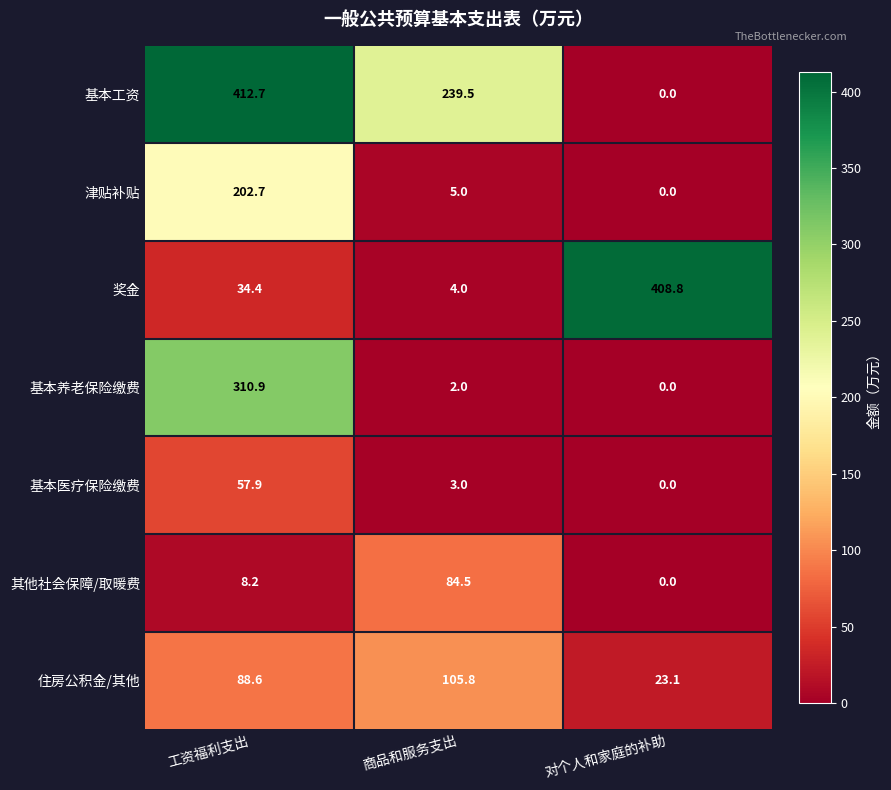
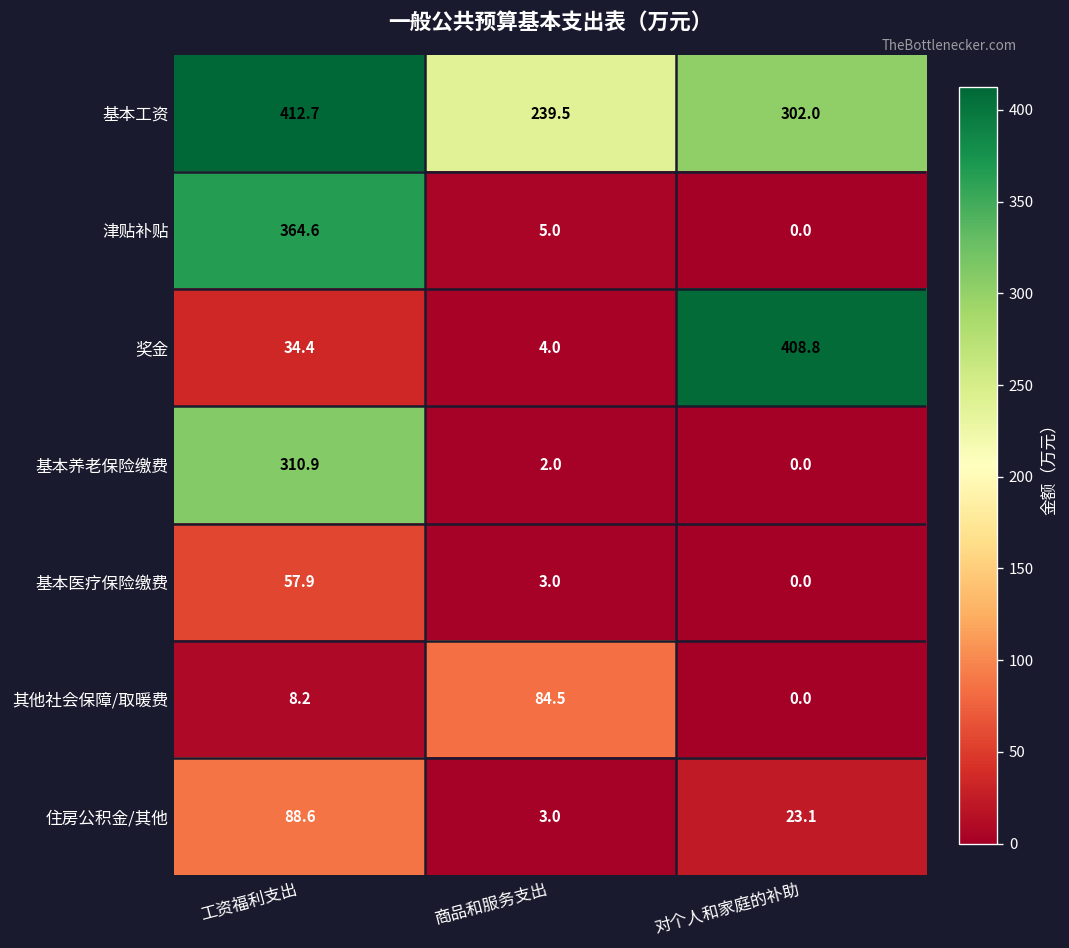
  {
    "基本工资": {
      "工资福利支出": 412.7,
      "商品和服务支出": 239.5,
-     "对个人和家庭的补助": 0.0
+     "对个人和家庭的补助": 302.0
    },
    "津贴补贴": {
-     "工资福利支出": 202.7,
+     "工资福利支出": 364.6,
      "商品和服务支出": 5.0,
      "对个人和家庭的补助": 0.0
    },
    "奖金": {
      "工资福利支出": 34.4,
      "商品和服务支出": 4.0,
      "对个人和家庭的补助": 408.8
    },
    "基本养老保险缴费": {
      "工资福利支出": 310.9,
      "商品和服务支出": 2.0,
      "对个人和家庭的补助": 0.0
    },
    "基本医疗保险缴费": {
      "工资福利支出": 57.9,
      "商品和服务支出": 3.0,
      "对个人和家庭的补助": 0.0
    },
    "其他社会保障/取暖费": {
      "工资福利支出": 8.2,
      "商品和服务支出": 84.5,
      "对个人和家庭的补助": 0.0
    },
    "住房公积金/其他": {
      "工资福利支出": 88.6,
-     "商品和服务支出": 105.8,
+     "商品和服务支出": 3.0,
      "对个人和家庭的补助": 23.1
    }
  }
